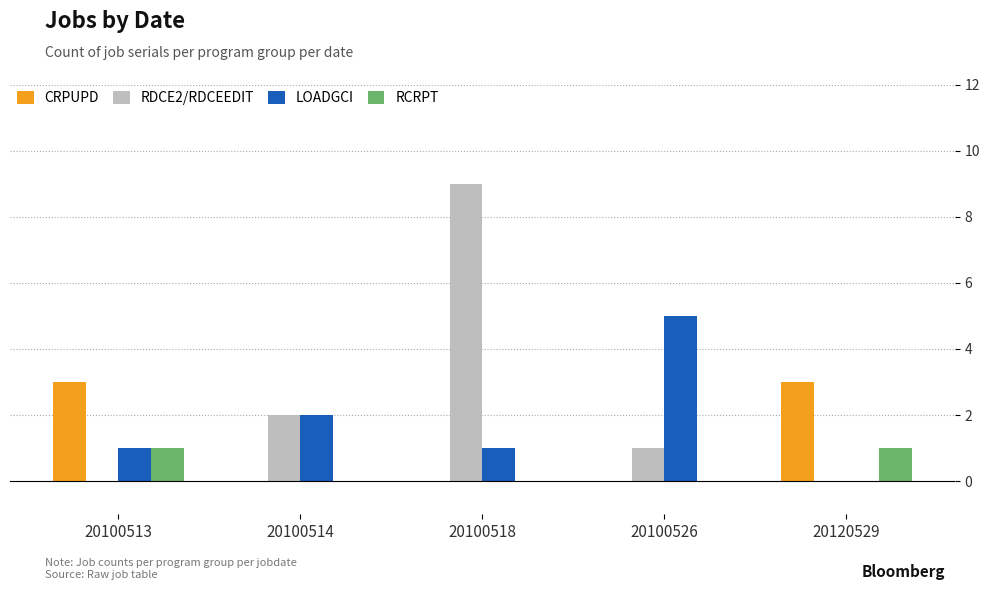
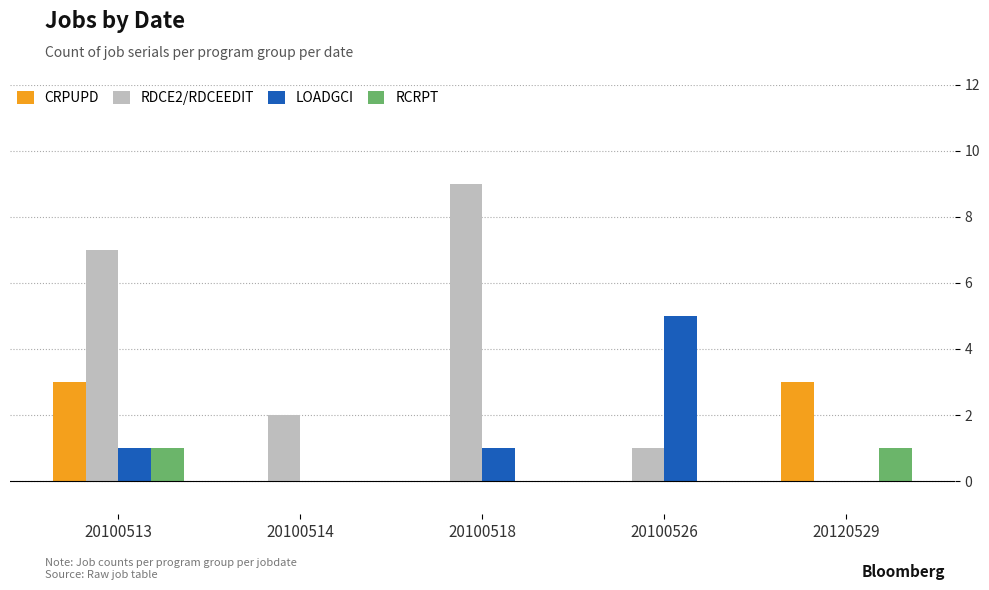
  {
    "CRPUPD": {
      "20100513": 3,
      "20100514": 0,
      "20100518": 0,
      "20100526": 0,
      "20120529": 3
    },
    "RDCE2/RDCEEDIT": {
-     "20100513": 0,
+     "20100513": 7,
      "20100514": 2,
      "20100518": 9,
      "20100526": 1,
      "20120529": 0
    },
    "LOADGCI": {
      "20100513": 1,
-     "20100514": 2,
+     "20100514": 0,
      "20100518": 1,
      "20100526": 5,
      "20120529": 0
    },
    "RCRPT": {
      "20100513": 1,
      "20100514": 0,
      "20100518": 0,
      "20100526": 0,
      "20120529": 1
    }
  }
